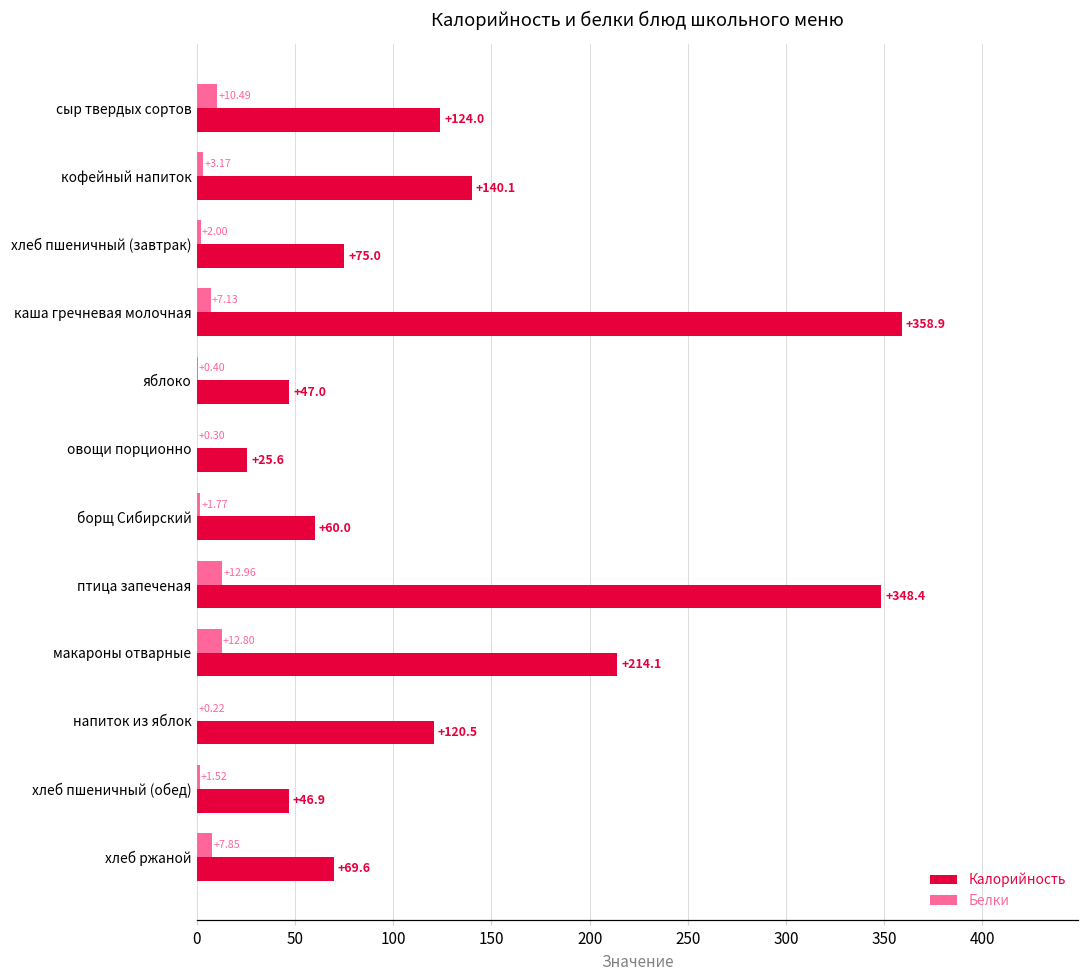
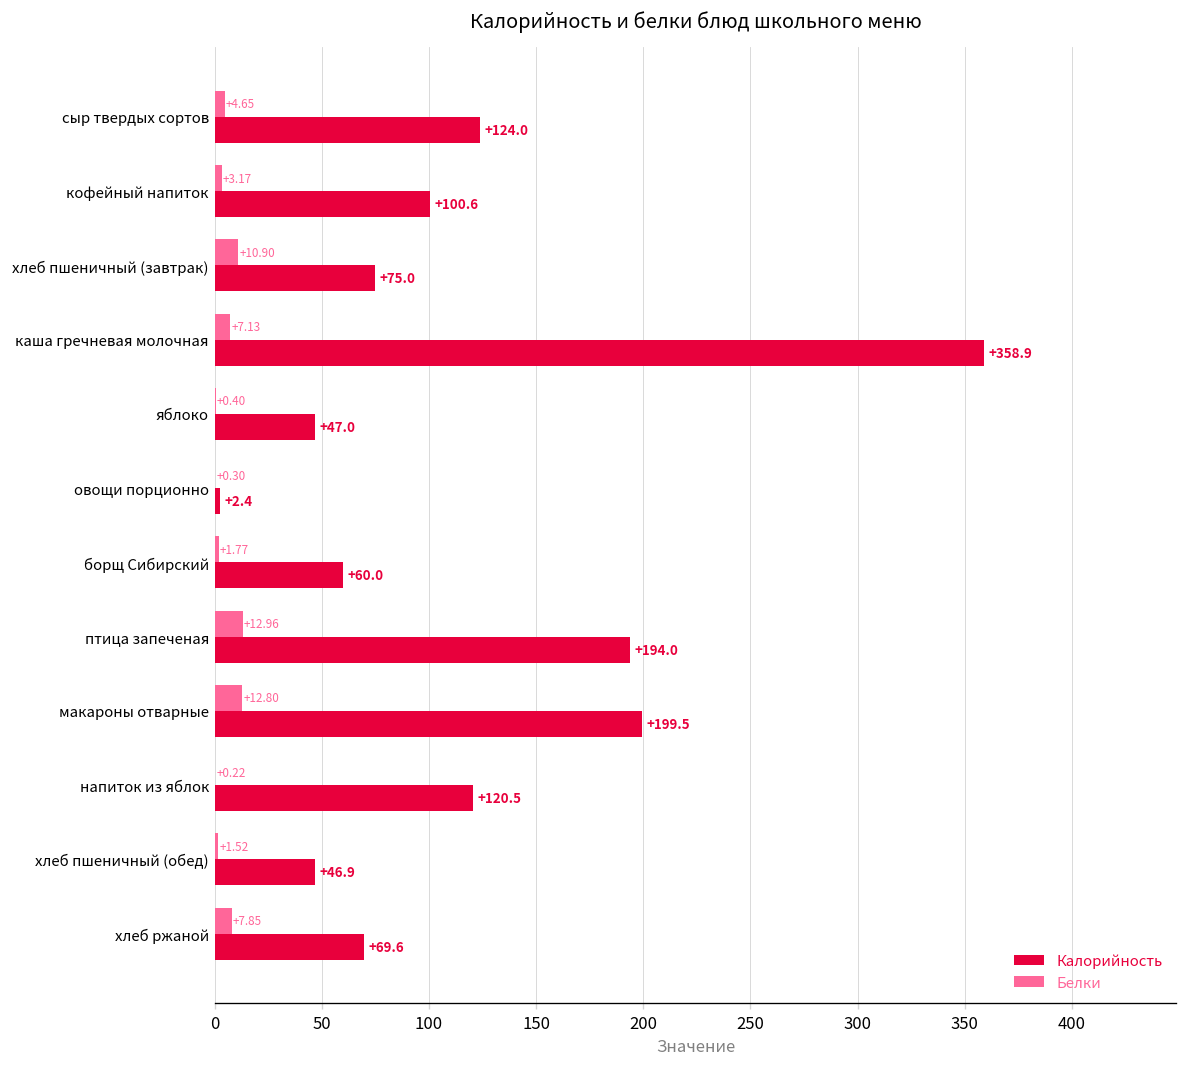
  {
    "Калорийность": {
      "сыр твердых сортов": "+124.0",
-     "кофейный напиток": "+140.1",
+     "кофейный напиток": "+100.6",
      "хлеб пшеничный (завтрак)": "+75.0",
      "каша гречневая молочная": "+358.9",
      "яблоко": "+47.0",
-     "овощи порционно": "+25.6",
+     "овощи порционно": "+2.4",
      "борщ Сибирский": "+60.0",
-     "птица запеченая": "+348.4",
-     "макароны отварные": "+214.1",
+     "птица запеченая": "+194.0",
+     "макароны отварные": "+199.5",
      "напиток из яблок": "+120.5",
      "хлеб пшеничный (обед)": "+46.9",
      "хлеб ржаной": "+69.6"
    },
    "Белки": {
-     "сыр твердых сортов": "+10.49",
+     "сыр твердых сортов": "+4.65",
      "кофейный напиток": "+3.17",
-     "хлеб пшеничный (завтрак)": "+2.00",
+     "хлеб пшеничный (завтрак)": "+10.90",
      "каша гречневая молочная": "+7.13",
      "яблоко": "+0.40",
      "овощи порционно": "+0.30",
      "борщ Сибирский": "+1.77",
      "птица запеченая": "+12.96",
      "макароны отварные": "+12.80",
      "напиток из яблок": "+0.22",
      "хлеб пшеничный (обед)": "+1.52",
      "хлеб ржаной": "+7.85"
    }
  }
